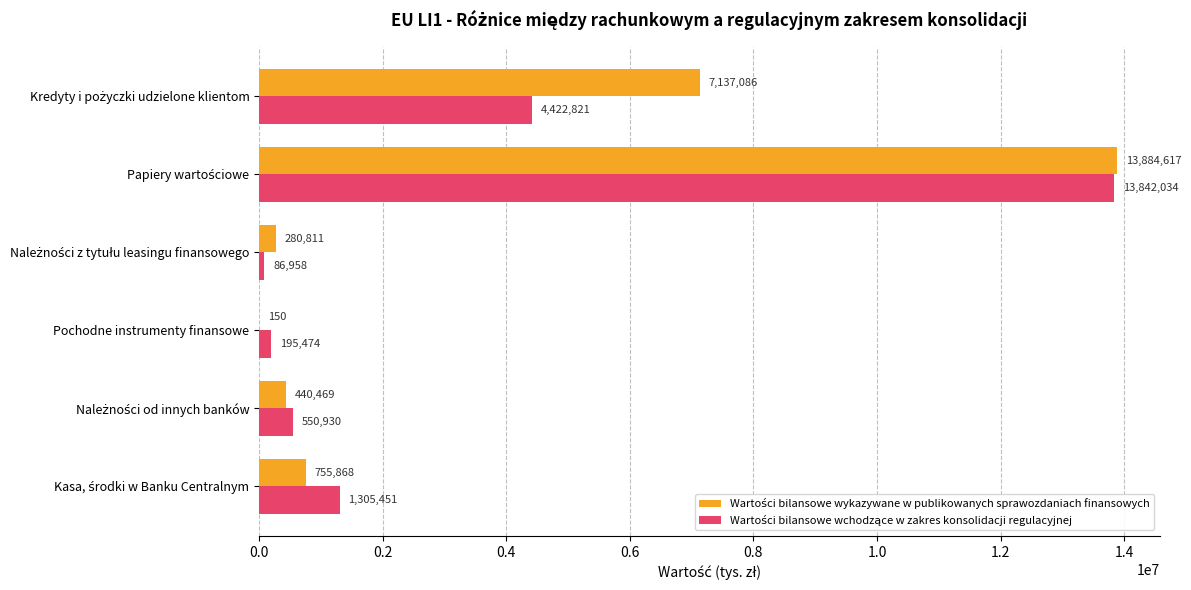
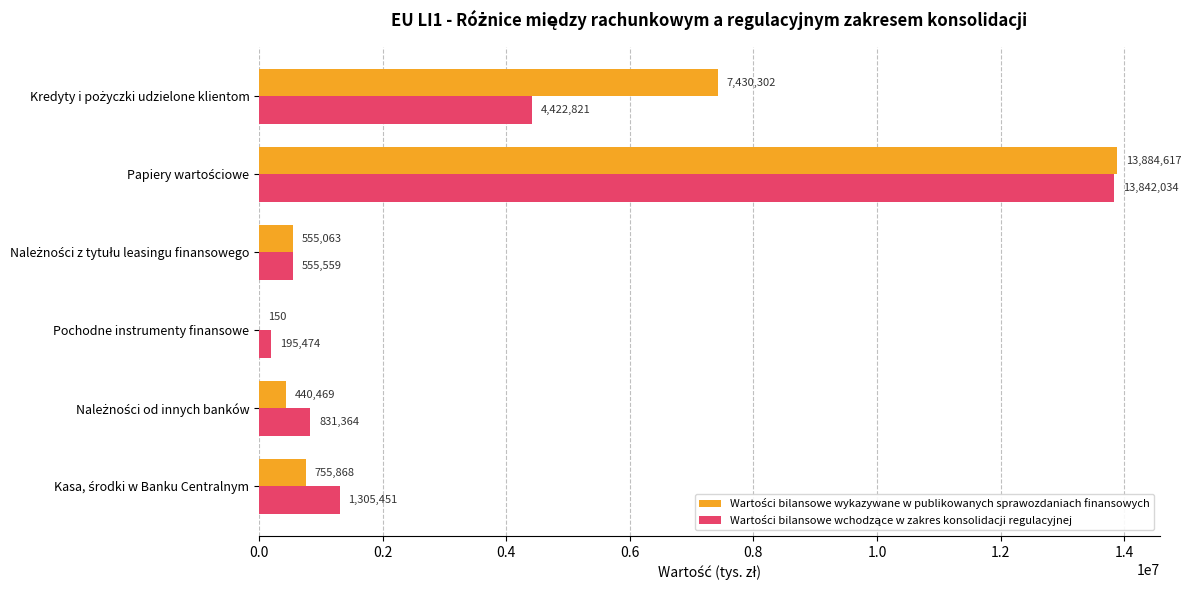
  {
    "Wartości bilansowe wykazywane w publikowanych sprawozdaniach finansowych": {
-     "Kredyty i pożyczki udzielone klientom": "7,137,086",
+     "Kredyty i pożyczki udzielone klientom": "7,430,302",
      "Papiery wartościowe": "13,884,617",
-     "Należności z tytułu leasingu finansowego": "280,811",
+     "Należności z tytułu leasingu finansowego": "555,063",
      "Pochodne instrumenty finansowe": "150",
      "Należności od innych banków": "440,469",
      "Kasa, środki w Banku Centralnym": "755,868"
    },
    "Wartości bilansowe wchodzące w zakres konsolidacji regulacyjnej": {
      "Kredyty i pożyczki udzielone klientom": "4,422,821",
      "Papiery wartościowe": "13,842,034",
-     "Należności z tytułu leasingu finansowego": "86,958",
+     "Należności z tytułu leasingu finansowego": "555,559",
      "Pochodne instrumenty finansowe": "195,474",
-     "Należności od innych banków": "550,930",
+     "Należności od innych banków": "831,364",
      "Kasa, środki w Banku Centralnym": "1,305,451"
    }
  }
